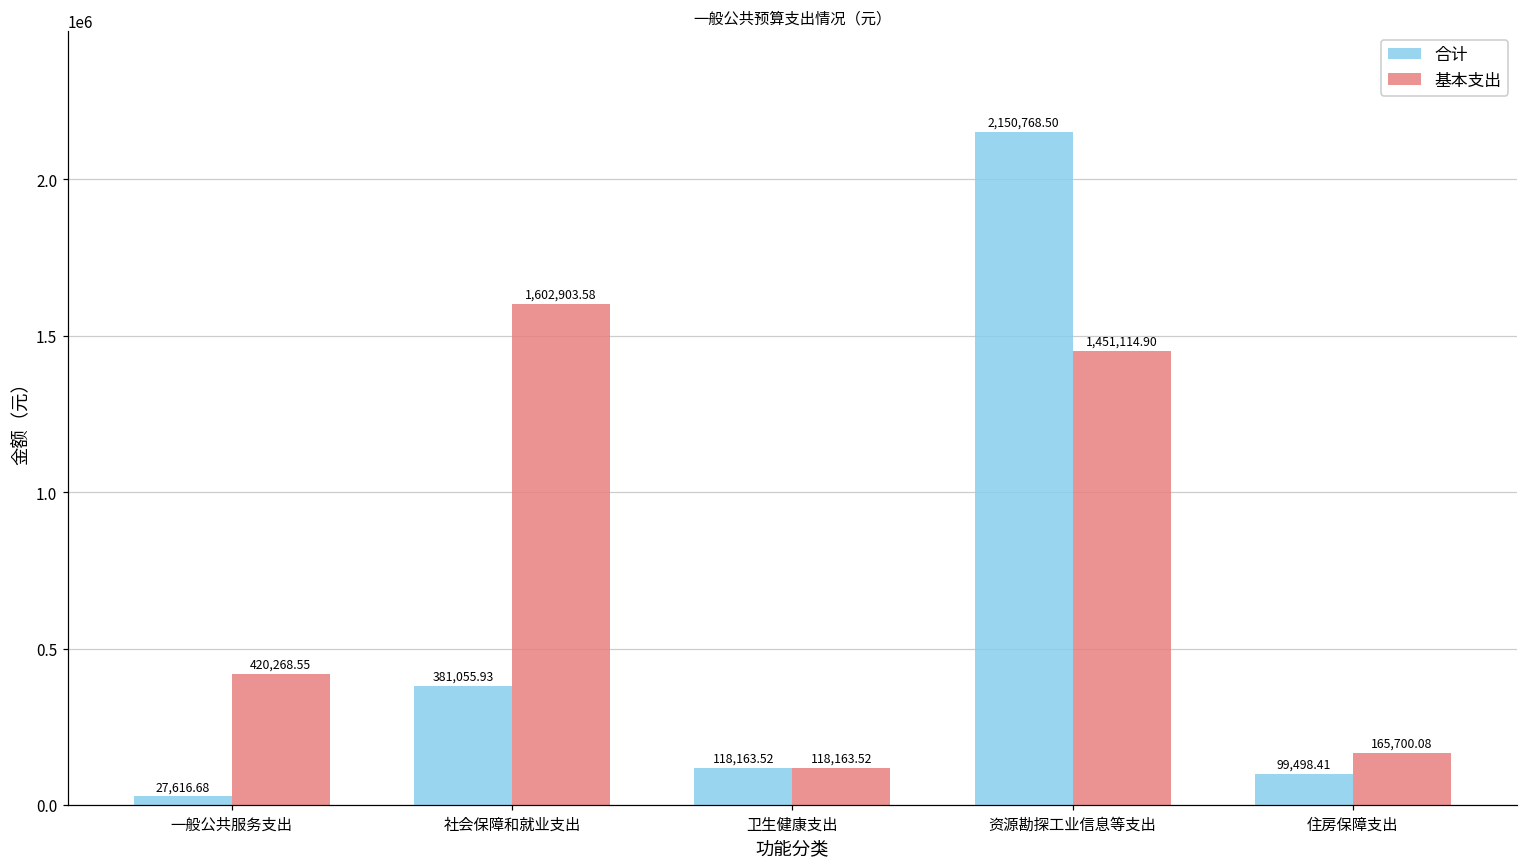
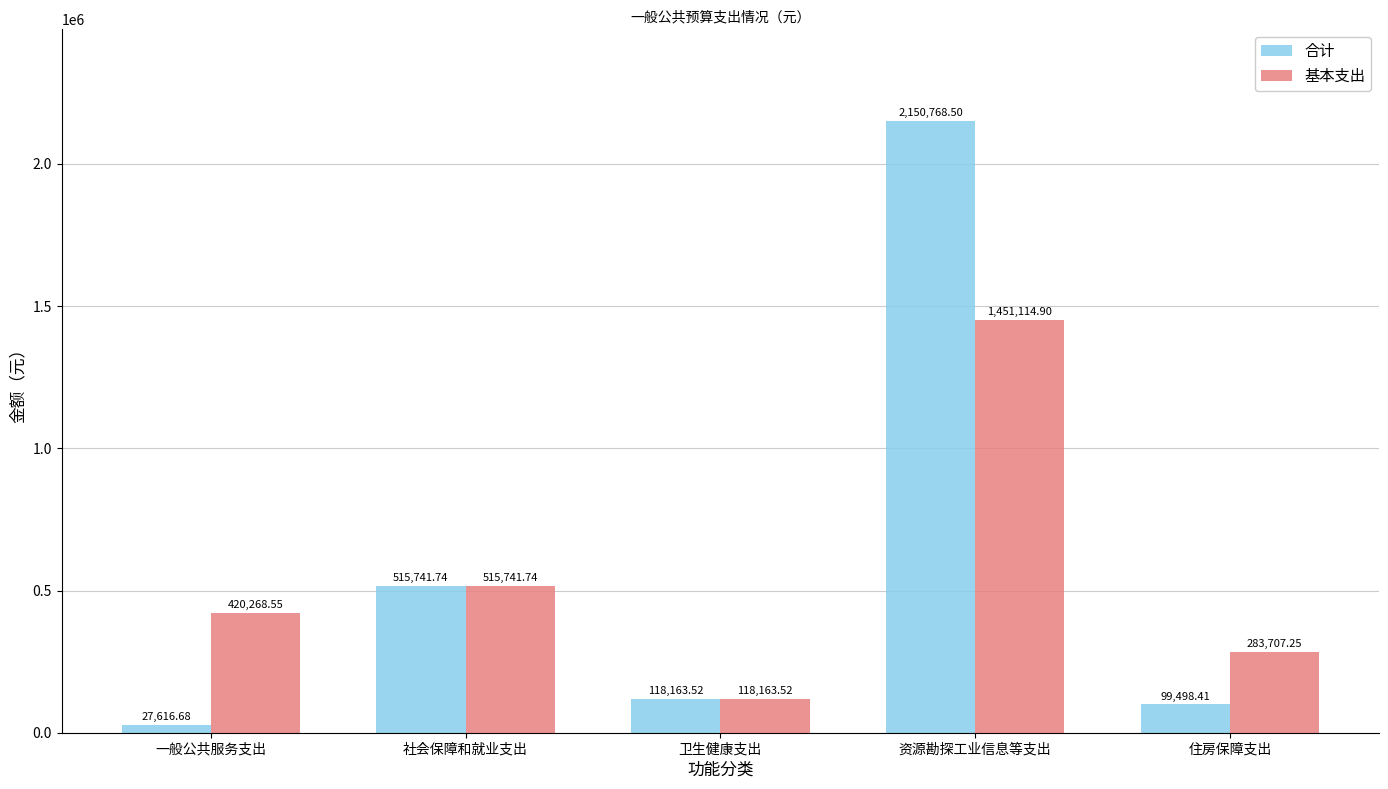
  {
    "合计": {
      "一般公共服务支出": "27,616.68",
-     "社会保障和就业支出": "381,055.93",
+     "社会保障和就业支出": "515,741.74",
      "卫生健康支出": "118,163.52",
      "资源勘探工业信息等支出": "2,150,768.50",
      "住房保障支出": "99,498.41"
    },
    "基本支出": {
      "一般公共服务支出": "420,268.55",
-     "社会保障和就业支出": "1,602,903.58",
+     "社会保障和就业支出": "515,741.74",
      "卫生健康支出": "118,163.52",
      "资源勘探工业信息等支出": "1,451,114.90",
-     "住房保障支出": "165,700.08"
+     "住房保障支出": "283,707.25"
    }
  }
